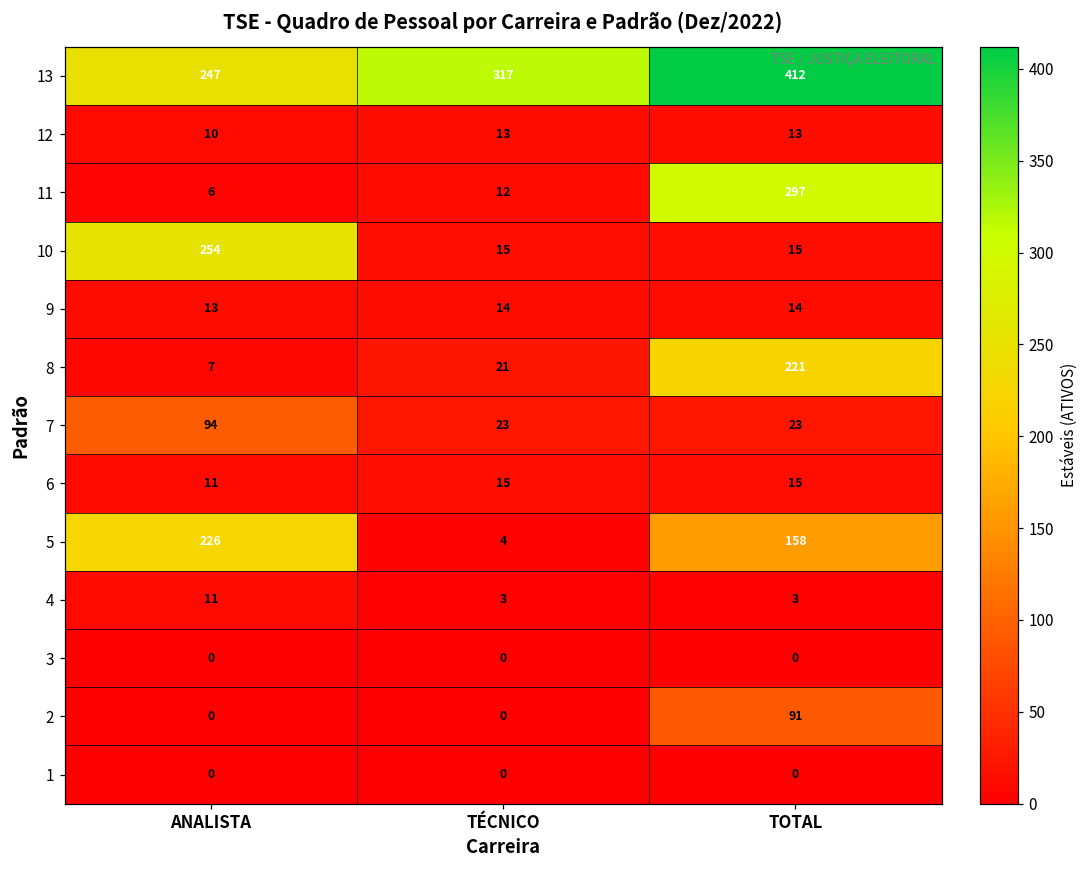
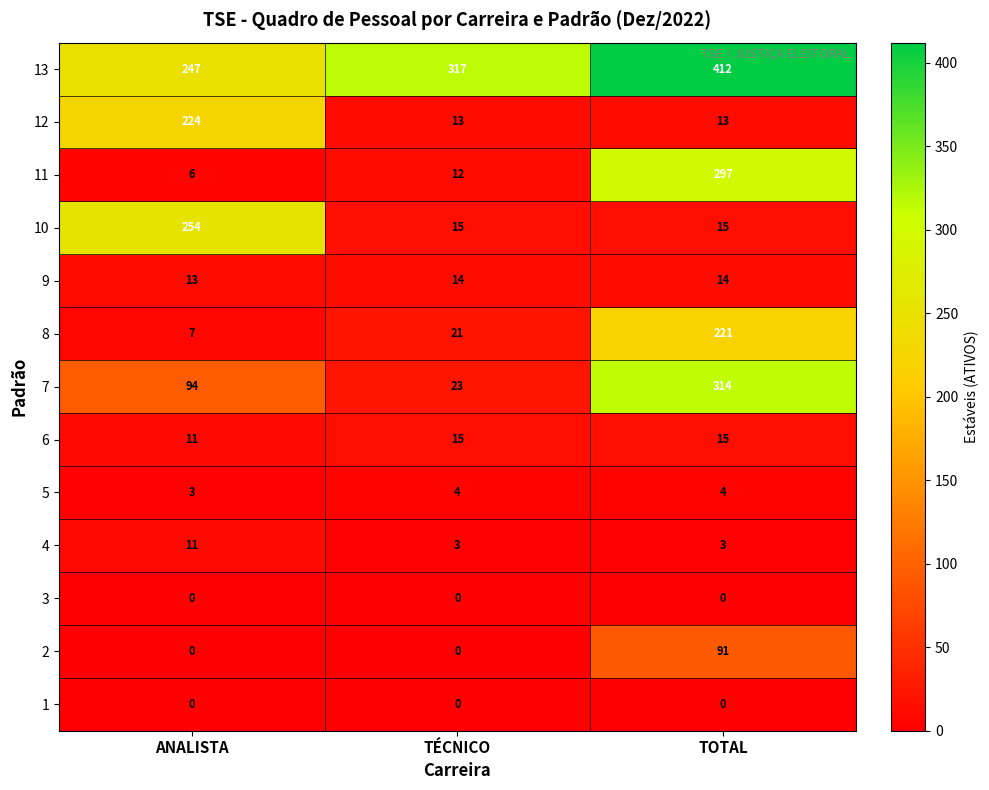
  {
    "13": {
      "ANALISTA": 247,
      "TÉCNICO": 317
    },
    "12": {
-     "ANALISTA": 10,
+     "ANALISTA": 224,
      "TÉCNICO": 13,
      "TOTAL": 13
    },
    "11": {
      "ANALISTA": 6,
      "TÉCNICO": 12,
      "TOTAL": 297
    },
    "10": {
      "ANALISTA": 254,
      "TÉCNICO": 15,
      "TOTAL": 15
    },
    "9": {
      "ANALISTA": 13,
      "TÉCNICO": 14,
      "TOTAL": 14
    },
    "8": {
      "ANALISTA": 7,
      "TÉCNICO": 21,
      "TOTAL": 221
    },
    "7": {
      "ANALISTA": 94,
      "TÉCNICO": 23,
-     "TOTAL": 23
+     "TOTAL": 314
    },
    "6": {
      "ANALISTA": 11,
      "TÉCNICO": 15,
      "TOTAL": 15
    },
    "5": {
-     "ANALISTA": 226,
+     "ANALISTA": 3,
      "TÉCNICO": 4,
-     "TOTAL": 158
+     "TOTAL": 4
    },
    "4": {
      "ANALISTA": 11,
      "TÉCNICO": 3,
      "TOTAL": 3
    },
    "3": {
      "ANALISTA": 0,
      "TÉCNICO": 0,
      "TOTAL": 0
    },
    "2": {
      "ANALISTA": 0,
      "TÉCNICO": 0,
      "TOTAL": 91
    },
    "1": {
      "ANALISTA": 0,
      "TÉCNICO": 0,
      "TOTAL": 0
    }
  }
